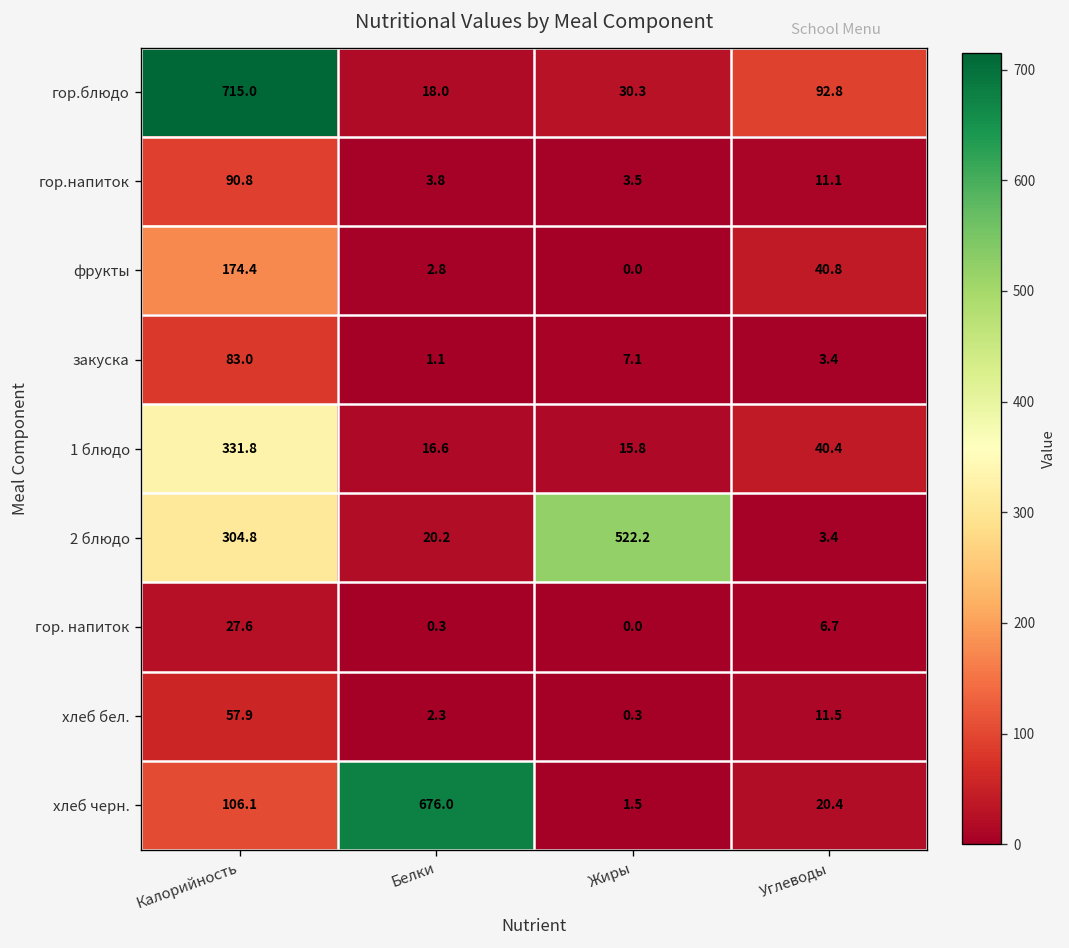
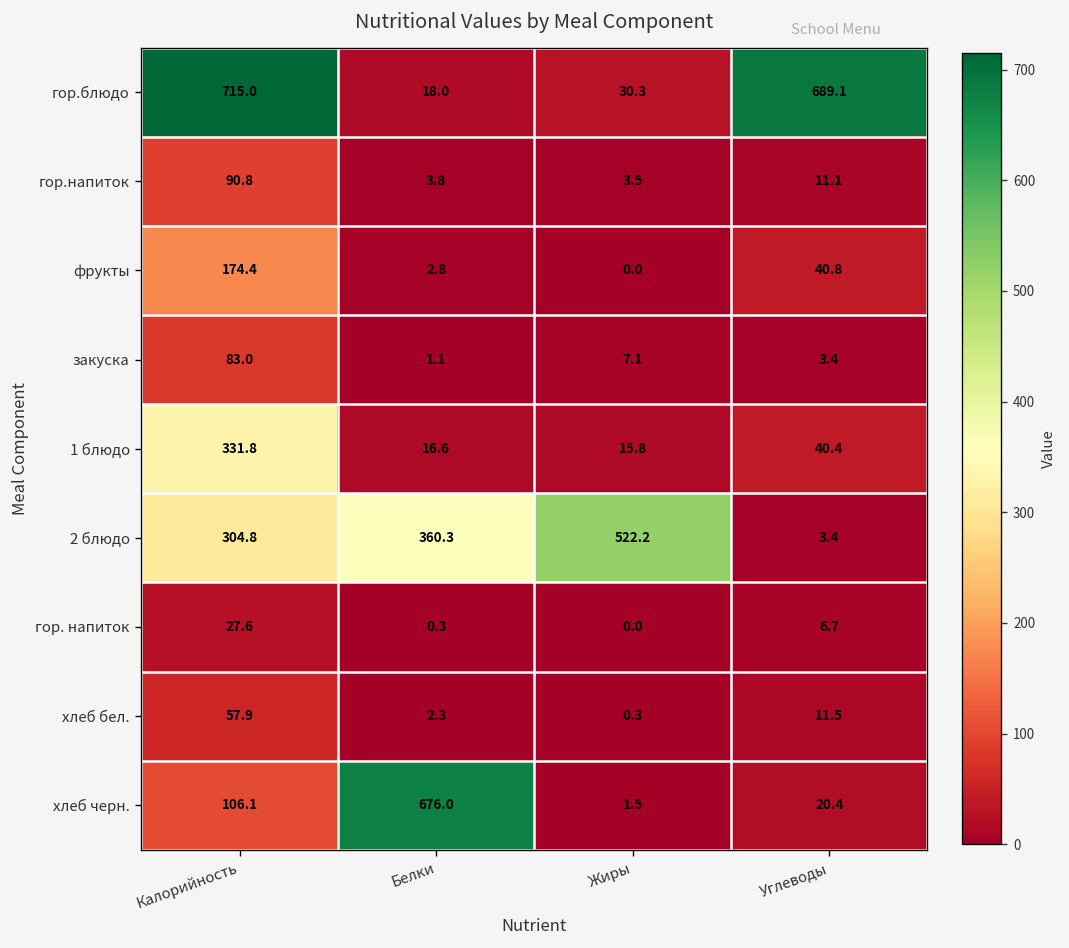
  {
    "гор.блюдо": {
      "Калорийность": 715.0,
      "Белки": 18.0,
      "Жиры": 30.3,
-     "Углеводы": 92.8
+     "Углеводы": 689.1
    },
    "гор.напиток": {
      "Калорийность": 90.8,
      "Белки": 3.8,
      "Жиры": 3.5,
      "Углеводы": 11.1
    },
    "фрукты": {
      "Калорийность": 174.4,
      "Белки": 2.8,
      "Жиры": 0.0,
      "Углеводы": 40.8
    },
    "закуска": {
      "Калорийность": 83.0,
      "Белки": 1.1,
      "Жиры": 7.1,
      "Углеводы": 3.4
    },
    "1 блюдо": {
      "Калорийность": 331.8,
      "Белки": 16.6,
      "Жиры": 15.8,
      "Углеводы": 40.4
    },
    "2 блюдо": {
      "Калорийность": 304.8,
-     "Белки": 20.2,
+     "Белки": 360.3,
      "Жиры": 522.2,
      "Углеводы": 3.4
    },
    "гор. напиток": {
      "Калорийность": 27.6,
      "Белки": 0.3,
      "Жиры": 0.0,
      "Углеводы": 6.7
    },
    "хлеб бел.": {
      "Калорийность": 57.9,
      "Белки": 2.3,
      "Жиры": 0.3,
      "Углеводы": 11.5
    },
    "хлеб черн.": {
      "Калорийность": 106.1,
      "Белки": 676.0,
      "Жиры": 1.5,
      "Углеводы": 20.4
    }
  }
